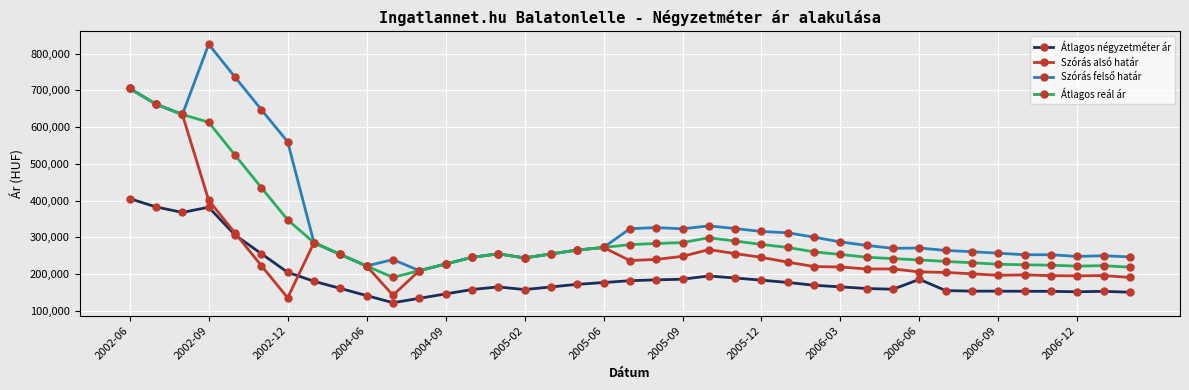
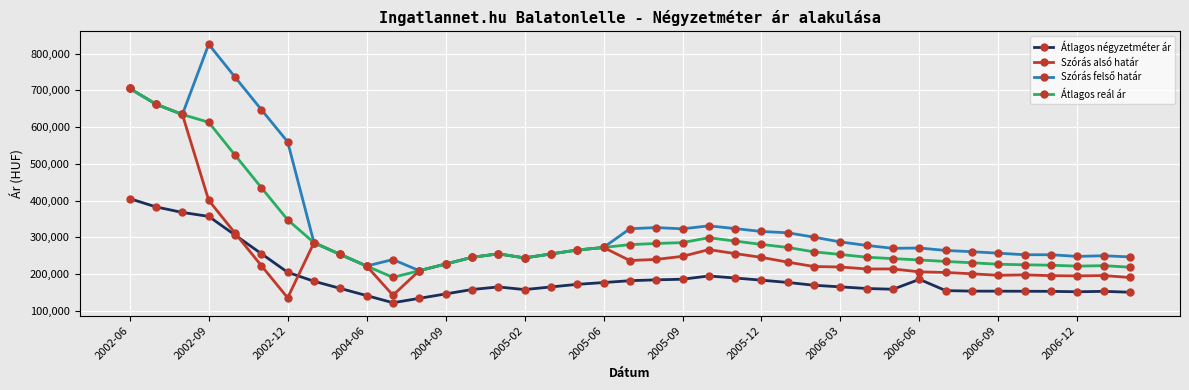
  {
    "Átlagos négyzetméter ár": {
      "2002-06": "410,000",
-     "2002-09": "380,000",
+     "2002-09": "360,000",
      "2002-12": "200,000",
      "2004-06": "140,000",
      "2004-09": "150,000",
      "2005-02": "160,000",
      "2005-06": "180,000",
      "2005-09": "190,000",
      "2005-12": "180,000",
      "2006-03": "170,000",
      "2006-06": "190,000",
      "2006-09": "150,000",
      "2006-12": "150,000"
    },
    "Szórás alsó határ": {
      "2002-09": "400,000",
      "2002-12": "140,000",
      "2005-09": "250,000",
      "2005-12": "250,000",
      "2006-03": "220,000",
      "2006-06": "210,000",
      "2006-09": "200,000",
      "2006-12": "200,000"
    },
    "Szórás felső határ": {
      "2002-09": "830,000",
      "2002-12": "560,000",
      "2005-09": "320,000",
      "2005-12": "320,000",
      "2006-03": "290,000",
      "2006-06": "270,000",
      "2006-09": "260,000",
      "2006-12": "250,000"
    },
    "Átlagos reál ár": {
      "2002-09": "610,000",
      "2002-12": "350,000",
      "2005-09": "290,000",
      "2005-12": "280,000",
      "2006-03": "250,000",
      "2006-06": "240,000",
      "2006-09": "230,000",
      "2006-12": "220,000"
    }
  }
